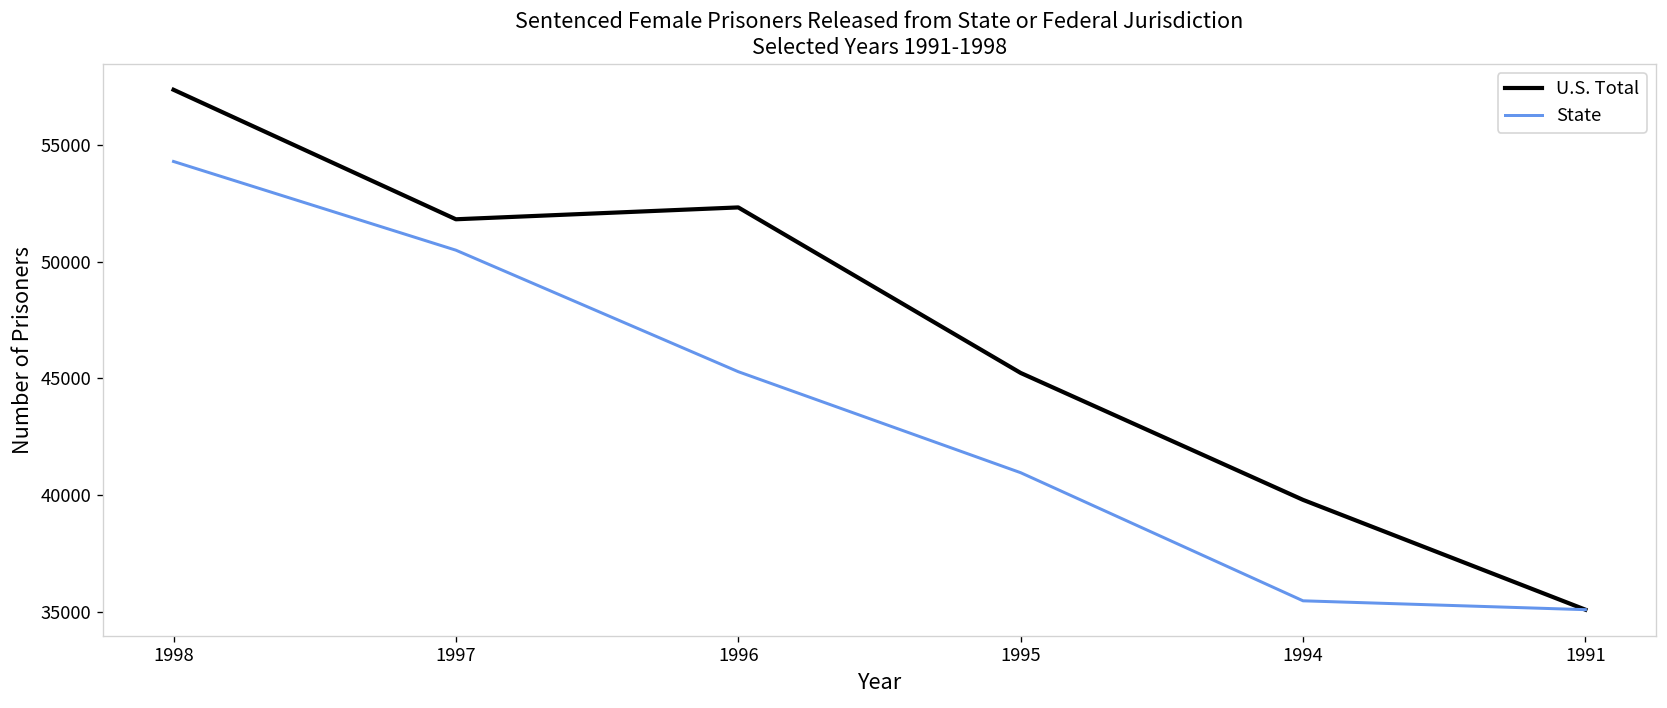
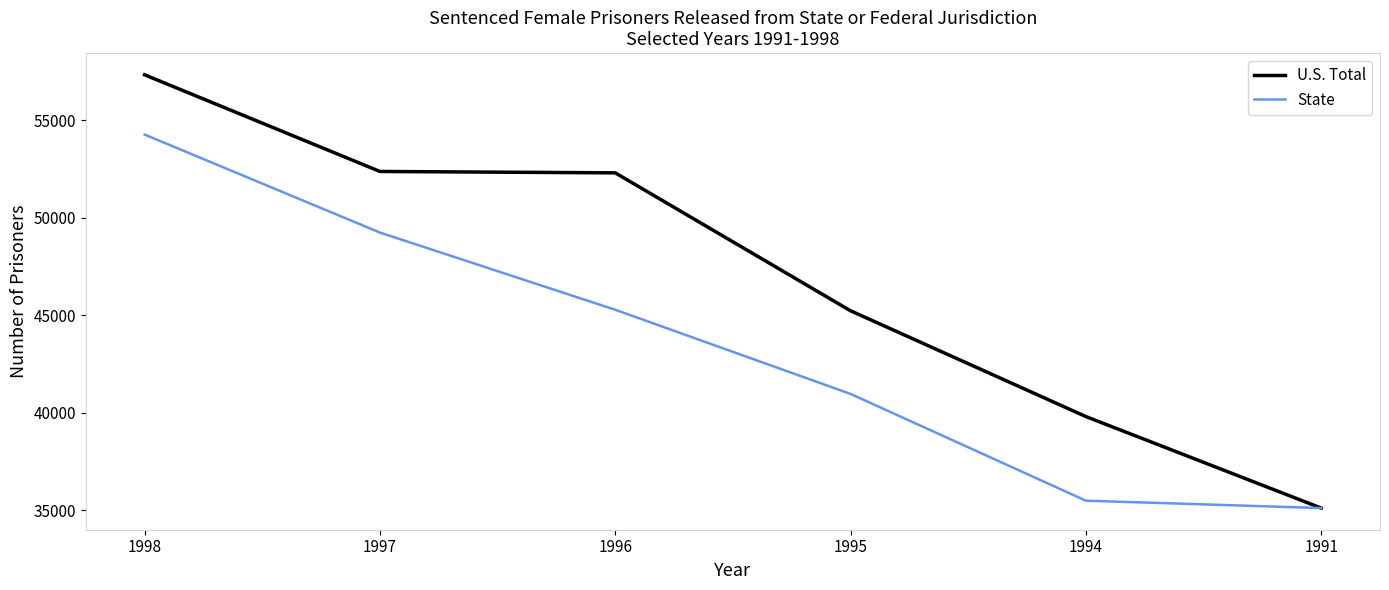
  {
    "U.S. Total": {
      "1998": 57300,
-     "1997": 51800,
+     "1997": 52400,
      "1996": 52300,
      "1995": 45200,
      "1994": 39800
    },
    "State": {
      "1998": 54300,
-     "1997": 50500,
+     "1997": 49200,
      "1996": 45300,
      "1995": 41000,
      "1994": 35500
    }
  }
